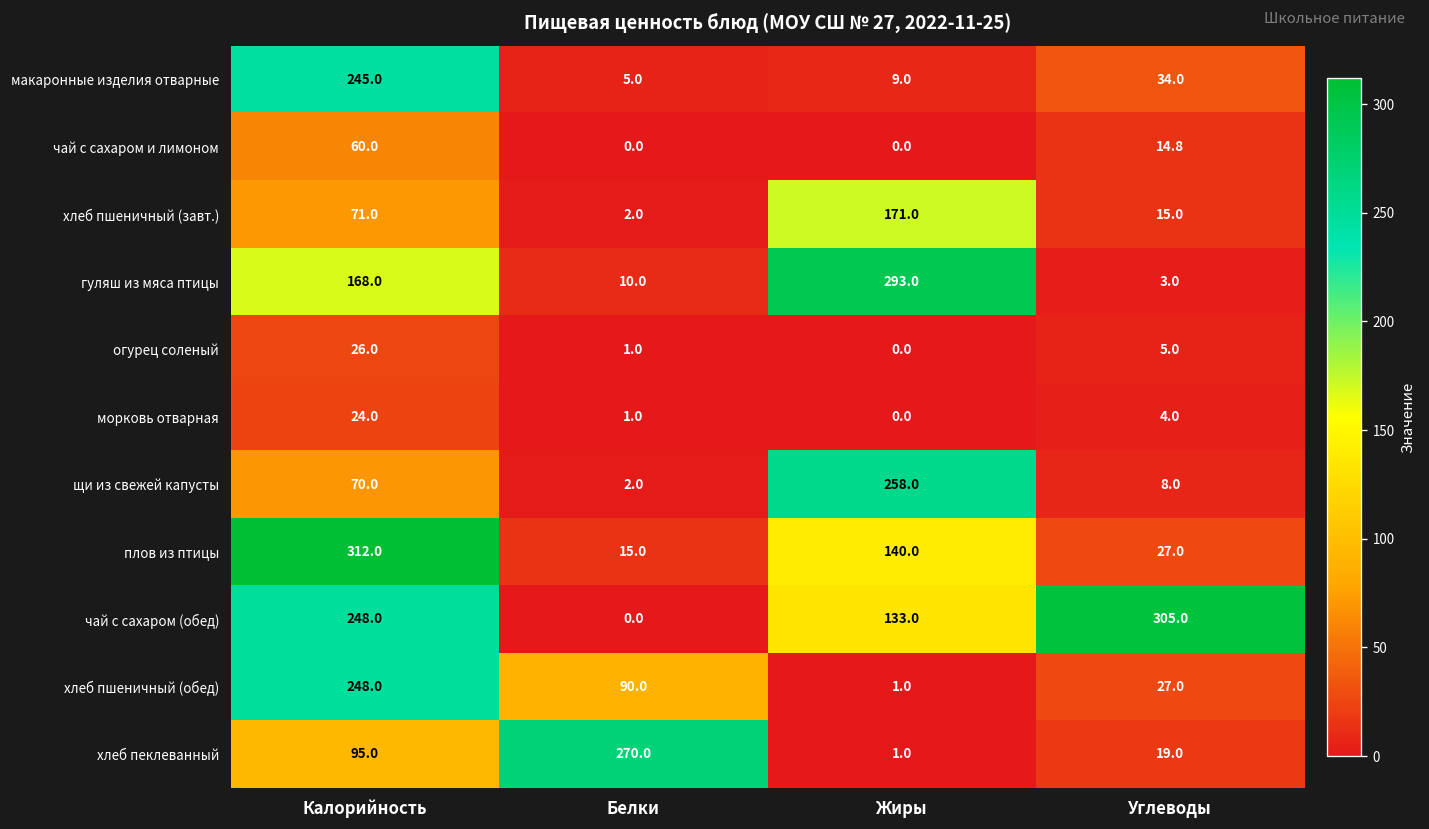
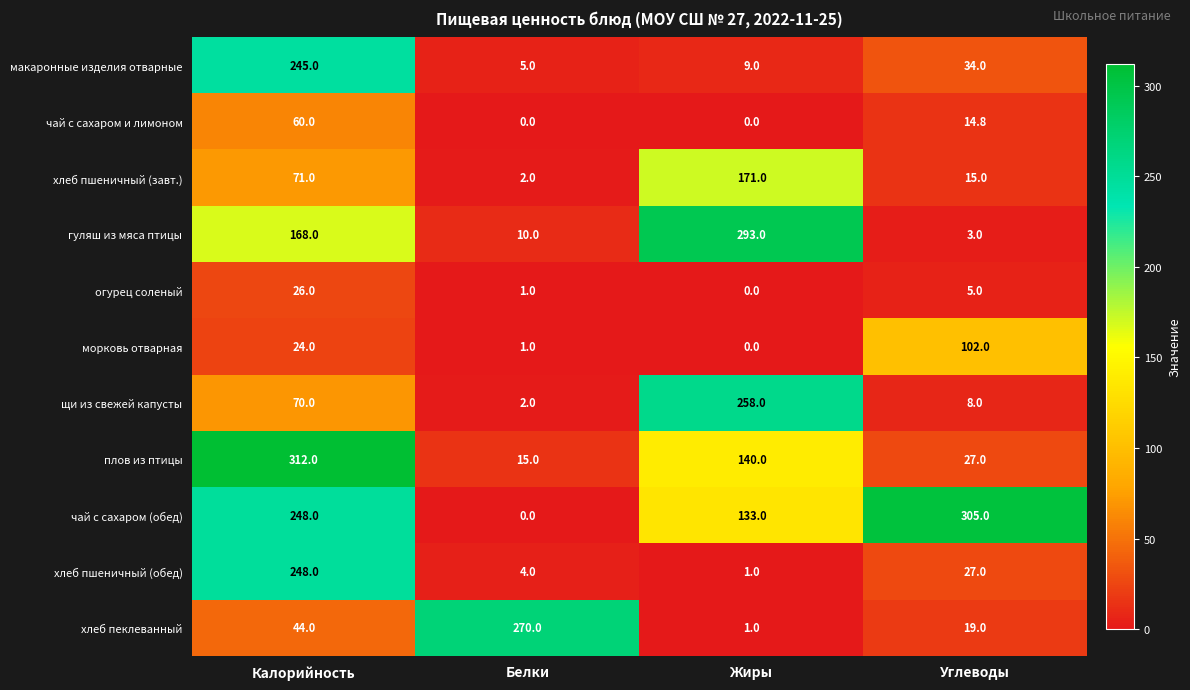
  {
    "макаронные изделия отварные": {
      "Калорийность": 245.0,
      "Белки": 5.0,
      "Жиры": 9.0,
      "Углеводы": 34.0
    },
    "чай с сахаром и лимоном": {
      "Калорийность": 60.0,
      "Белки": 0.0,
      "Жиры": 0.0,
      "Углеводы": 14.8
    },
    "хлеб пшеничный (завт.)": {
      "Калорийность": 71.0,
      "Белки": 2.0,
      "Жиры": 171.0,
      "Углеводы": 15.0
    },
    "гуляш из мяса птицы": {
      "Калорийность": 168.0,
      "Белки": 10.0,
      "Жиры": 293.0,
      "Углеводы": 3.0
    },
    "огурец соленый": {
      "Калорийность": 26.0,
      "Белки": 1.0,
      "Жиры": 0.0,
      "Углеводы": 5.0
    },
    "морковь отварная": {
      "Калорийность": 24.0,
      "Белки": 1.0,
      "Жиры": 0.0,
-     "Углеводы": 4.0
+     "Углеводы": 102.0
    },
    "щи из свежей капусты": {
      "Калорийность": 70.0,
      "Белки": 2.0,
      "Жиры": 258.0,
      "Углеводы": 8.0
    },
    "плов из птицы": {
      "Калорийность": 312.0,
      "Белки": 15.0,
      "Жиры": 140.0,
      "Углеводы": 27.0
    },
    "чай с сахаром (обед)": {
      "Калорийность": 248.0,
      "Белки": 0.0,
      "Жиры": 133.0,
      "Углеводы": 305.0
    },
    "хлеб пшеничный (обед)": {
      "Калорийность": 248.0,
-     "Белки": 90.0,
+     "Белки": 4.0,
      "Жиры": 1.0,
      "Углеводы": 27.0
    },
    "хлеб пеклеванный": {
-     "Калорийность": 95.0,
+     "Калорийность": 44.0,
      "Белки": 270.0,
      "Жиры": 1.0,
      "Углеводы": 19.0
    }
  }
